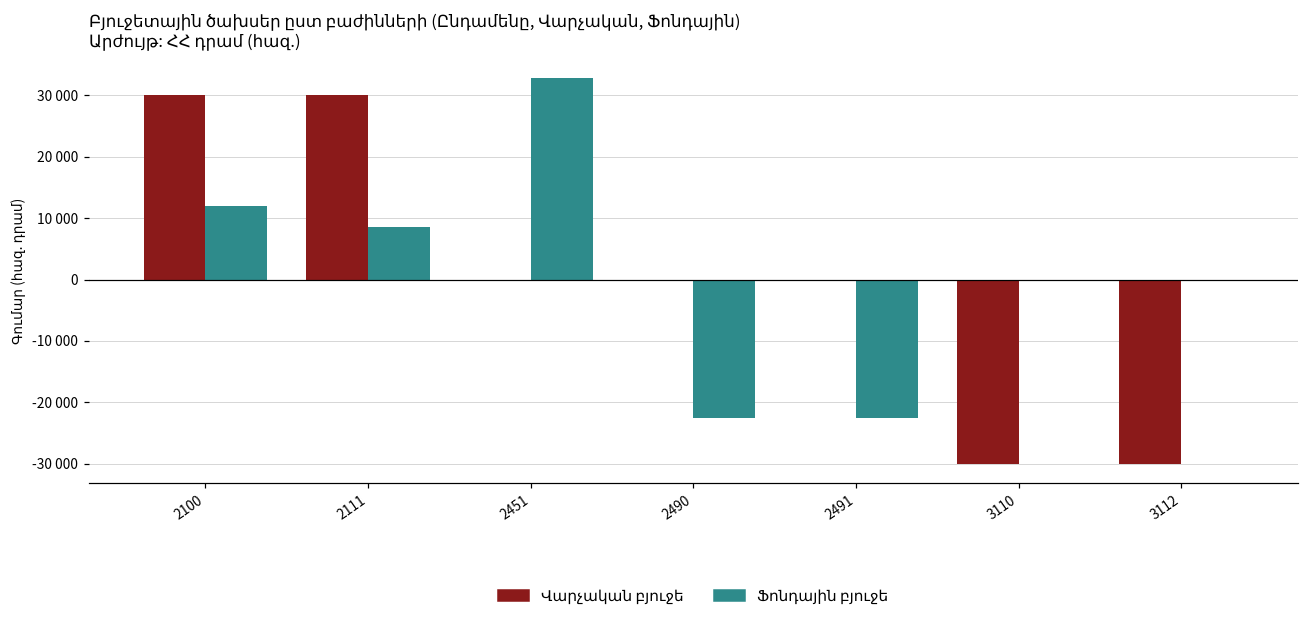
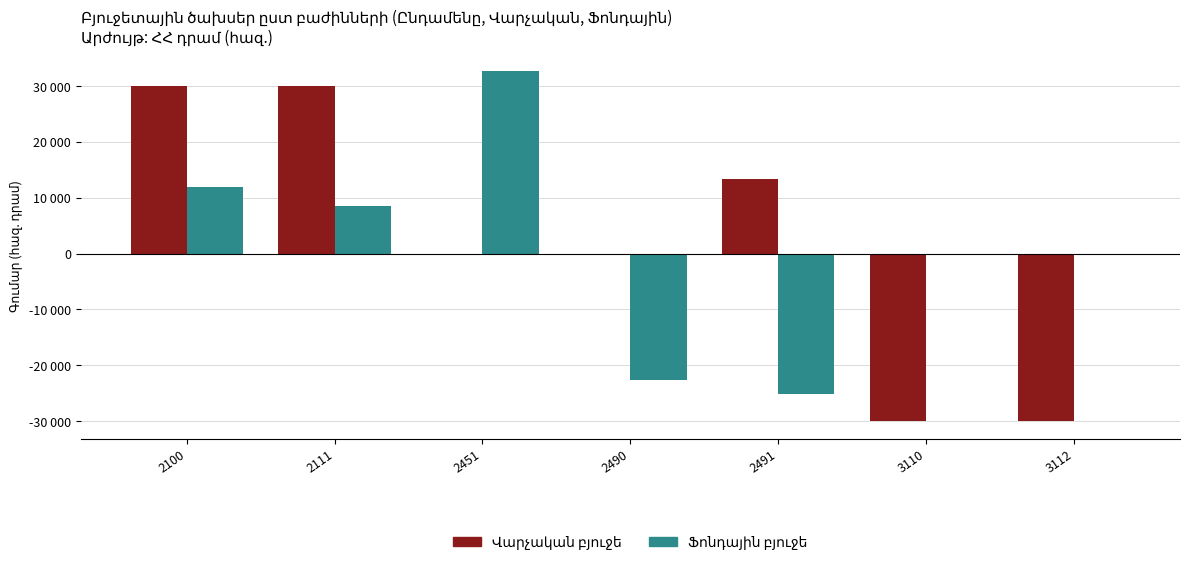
  {
    "Վարչական բյուջե": {
      "2100": 30000,
      "2111": 30000,
      "2451": 0,
      "2490": 0,
-     "2491": 0,
+     "2491": 13000,
      "3110": -30000,
      "3112": -30000
    },
    "Ֆոնդային բյուջե": {
      "2100": 12000,
      "2111": 9000,
      "2451": 33000,
      "2490": -23000,
-     "2491": -23000,
+     "2491": -25000,
      "3110": 0,
      "3112": 0
    }
  }
